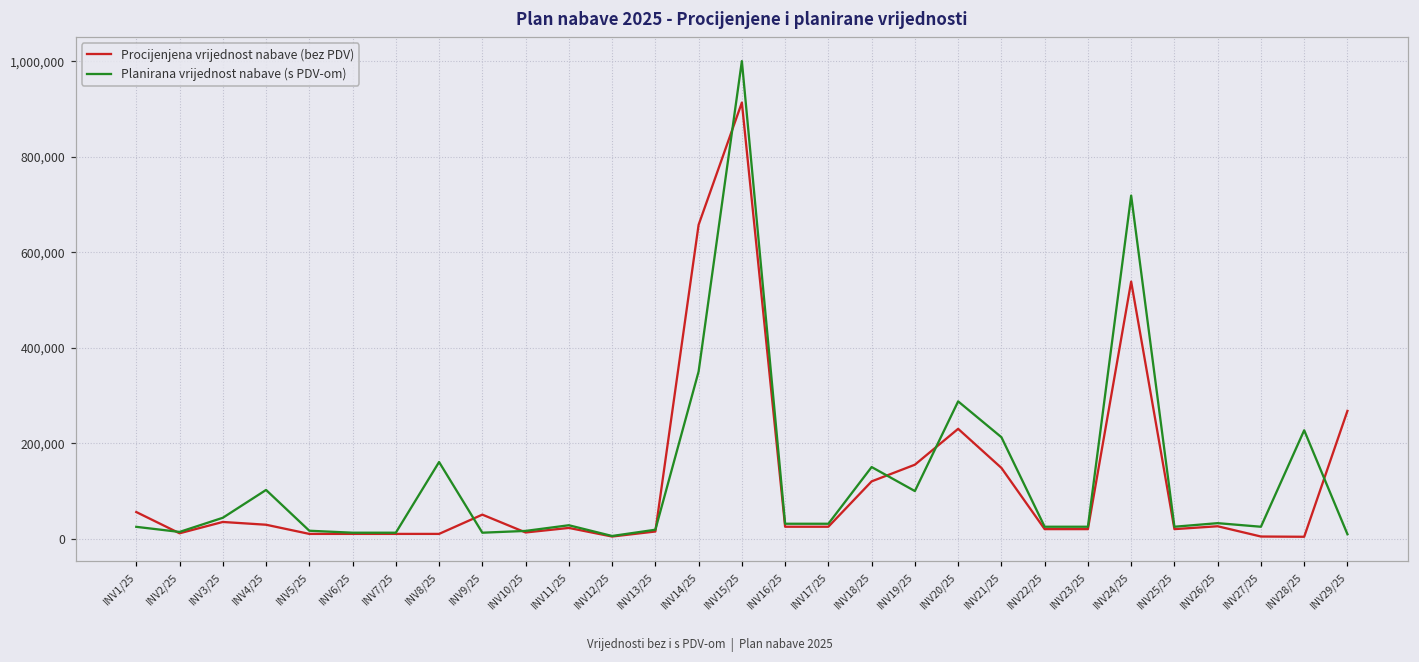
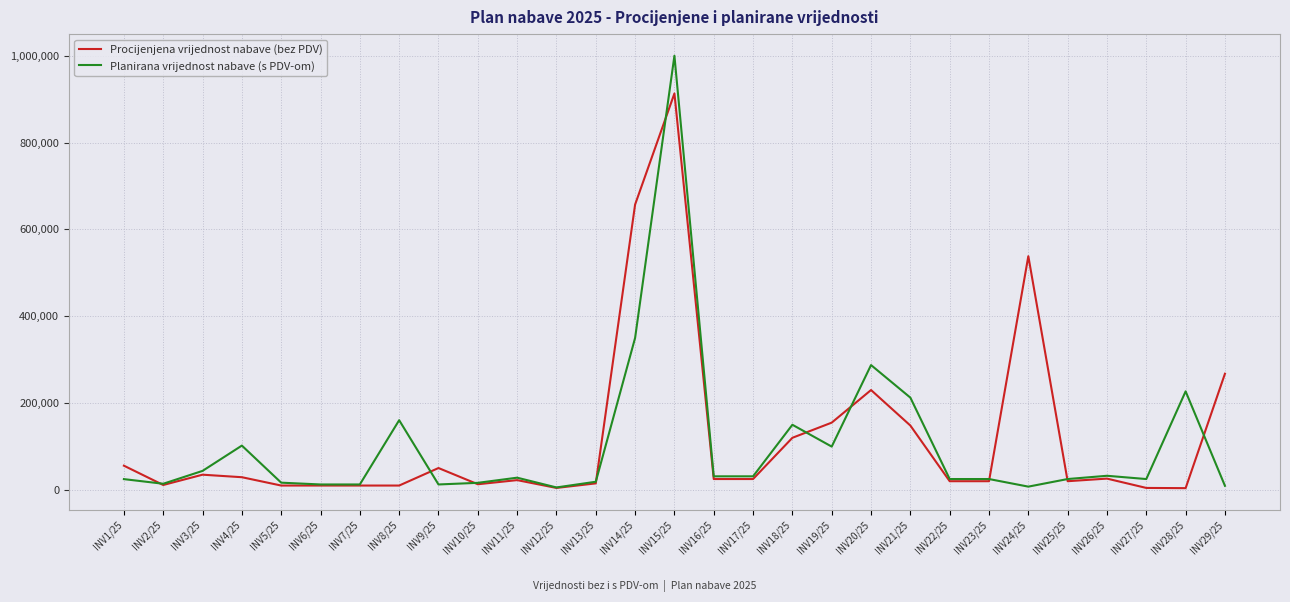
  {
    "Procijenjena vrijednost nabave (bez PDV)": {
      "INV1/25": "60,000",
      "INV3/25": "40,000",
      "INV4/25": "30,000",
      "INV5/25": "10,000",
      "INV8/25": "10,000",
      "INV9/25": "50,000",
      "INV14/25": "660,000",
      "INV15/25": "910,000",
      "INV16/25": "30,000",
      "INV17/25": "30,000",
      "INV18/25": "120,000",
      "INV19/25": "150,000",
      "INV20/25": "230,000",
      "INV21/25": "150,000",
      "INV24/25": "540,000",
      "INV26/25": "30,000",
      "INV27/25": "0",
      "INV28/25": "0",
      "INV29/25": "270,000"
    },
    "Planirana vrijednost nabave (s PDV-om)": {
      "INV1/25": "20,000",
      "INV3/25": "40,000",
      "INV4/25": "100,000",
      "INV5/25": "20,000",
      "INV8/25": "160,000",
      "INV9/25": "10,000",
      "INV14/25": "350,000",
      "INV15/25": "1,000,000",
      "INV16/25": "30,000",
      "INV17/25": "30,000",
      "INV18/25": "150,000",
      "INV19/25": "100,000",
      "INV20/25": "290,000",
      "INV21/25": "210,000",
-     "INV24/25": "720,000",
+     "INV24/25": "10,000",
      "INV26/25": "30,000",
      "INV27/25": "20,000",
      "INV28/25": "230,000",
      "INV29/25": "10,000"
    }
  }
